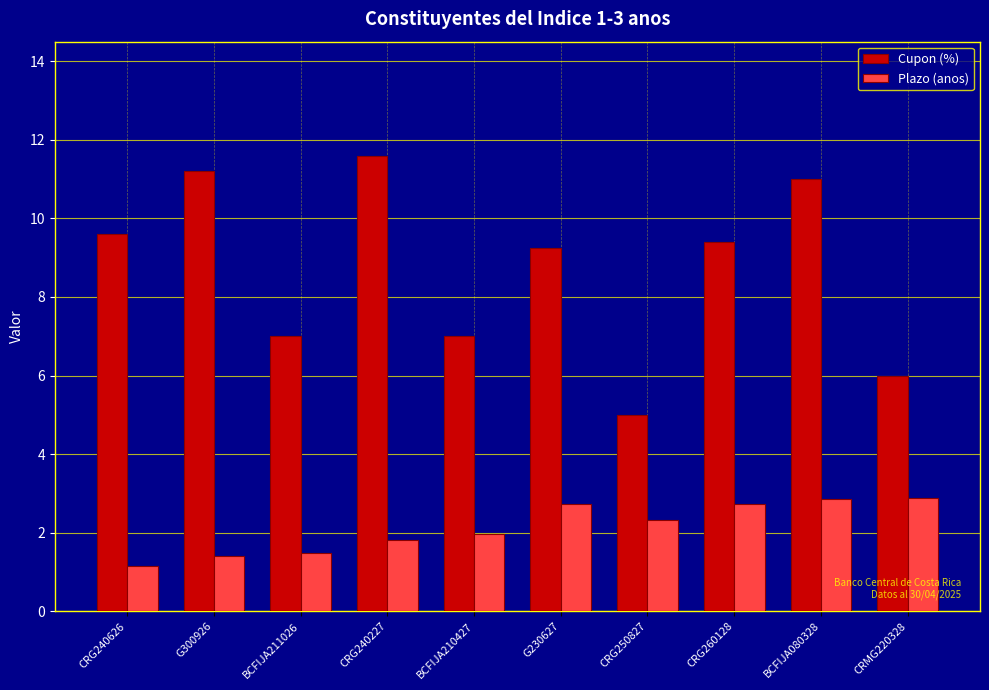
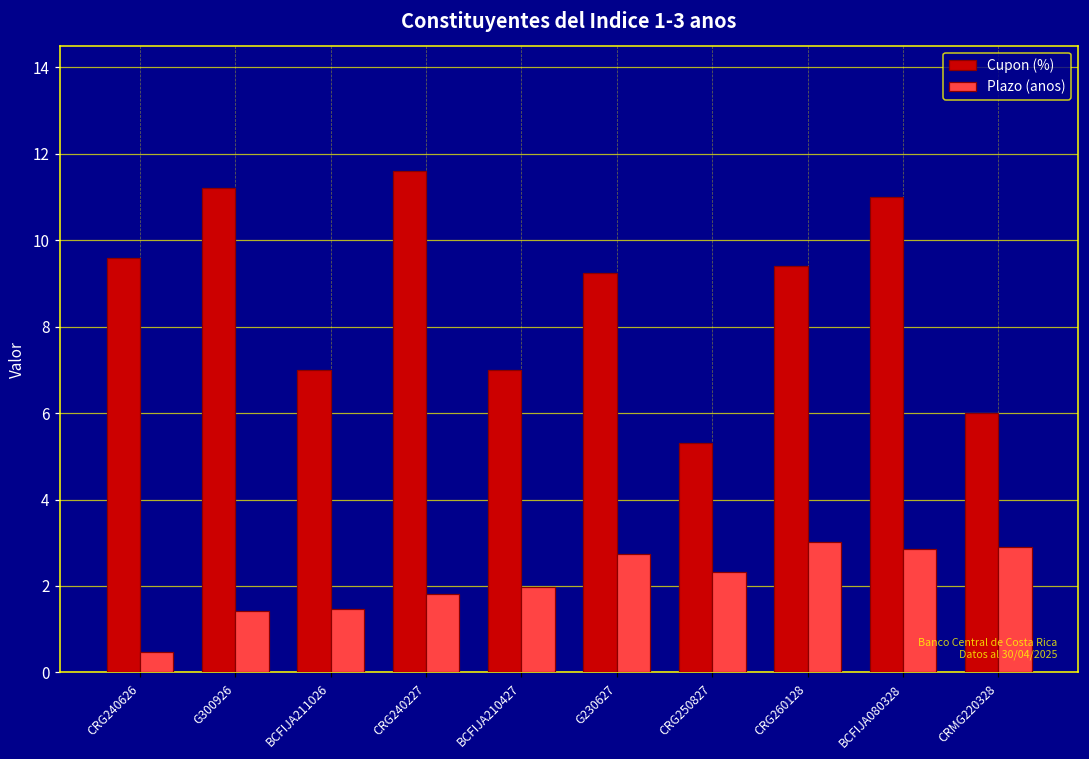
  {
    "Cupon (%)": {
      "CRG240626": 9.6,
      "G300926": 11.2,
      "BCFIJA211026": 7.0,
      "CRG240227": 11.6,
      "BCFIJA210427": 7.0,
      "G230627": 9.3,
-     "CRG250827": 5.0,
+     "CRG250827": 5.3,
      "CRG260128": 9.4,
      "BCFIJA080328": 11.0
    },
    "Plazo (anos)": {
-     "CRG240626": 1.2,
+     "CRG240626": 0.5,
      "G300926": 1.4,
      "BCFIJA211026": 1.5,
      "CRG240227": 1.8,
      "BCFIJA210427": 2.0,
      "G230627": 2.7,
      "CRG250827": 2.3,
-     "CRG260128": 2.7,
+     "CRG260128": 3.0,
      "BCFIJA080328": 2.9,
      "CRMG220328": 2.9
    }
  }
